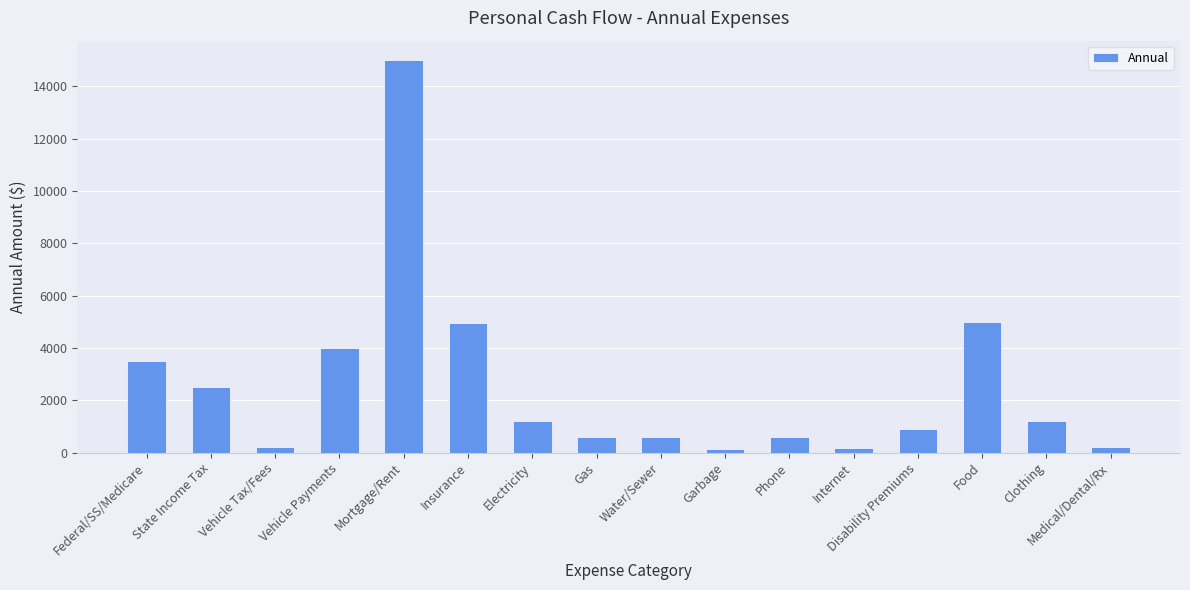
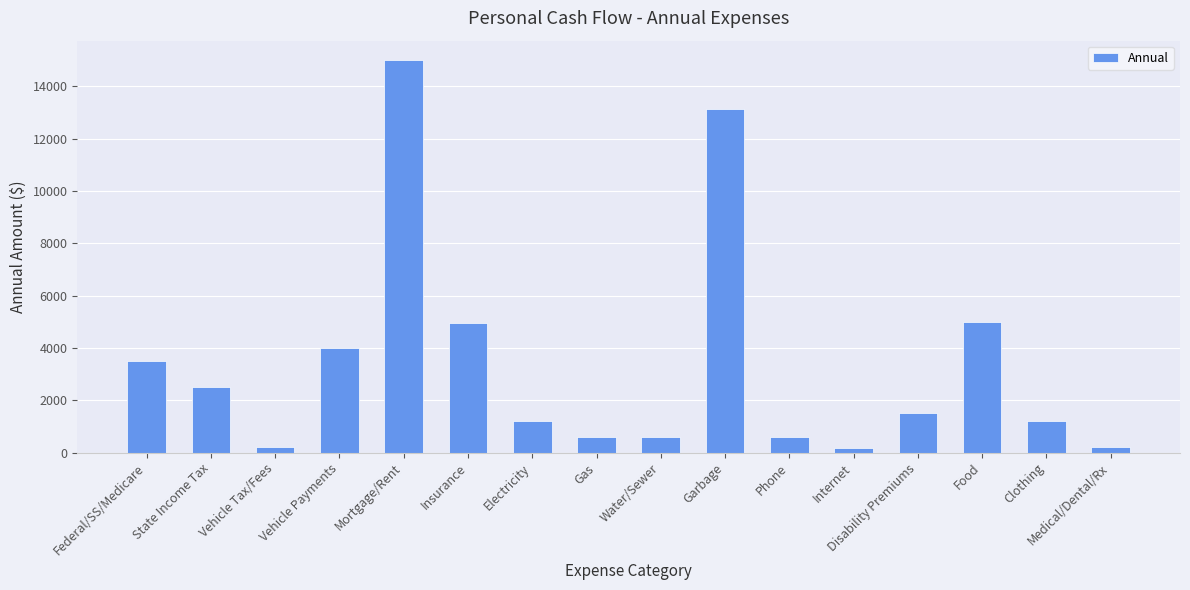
  {
    "Federal/SS/Medicare": 3500,
    "State Income Tax": 2500,
    "Vehicle Tax/Fees": 200,
    "Vehicle Payments": 4000,
    "Mortgage/Rent": 15000,
    "Insurance": 5000,
    "Electricity": 1200,
    "Gas": 600,
    "Water/Sewer": 600,
-   "Garbage": 200,
+   "Garbage": 13100,
    "Phone": 600,
    "Internet": 200,
-   "Disability Premiums": 900,
+   "Disability Premiums": 1500,
    "Food": 5000,
    "Clothing": 1200,
    "Medical/Dental/Rx": 200
  }
